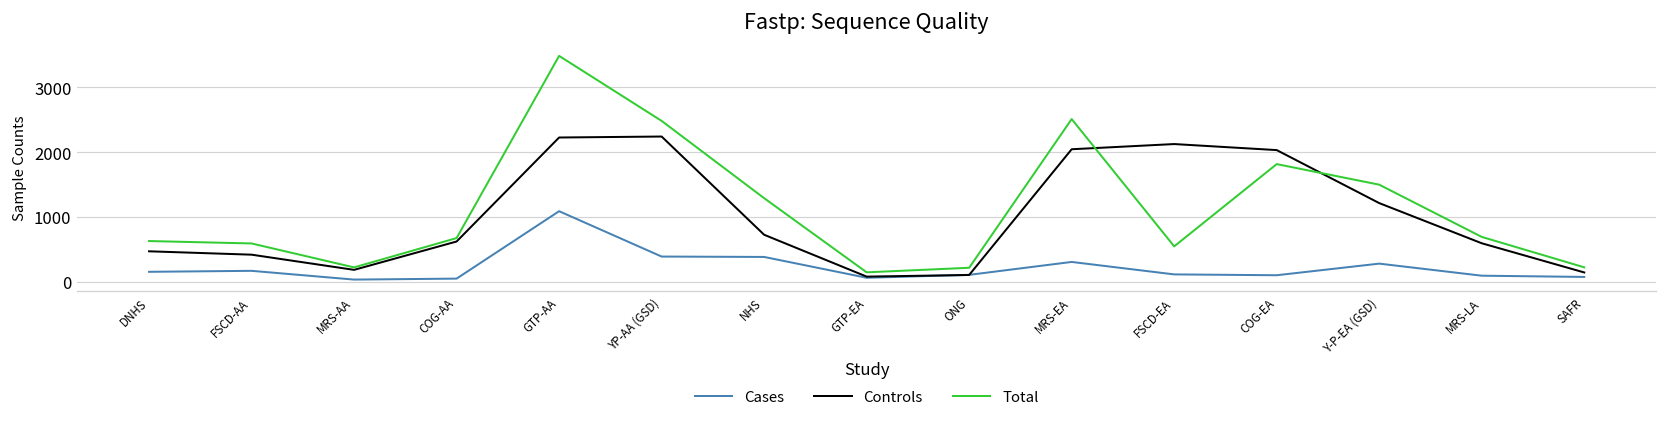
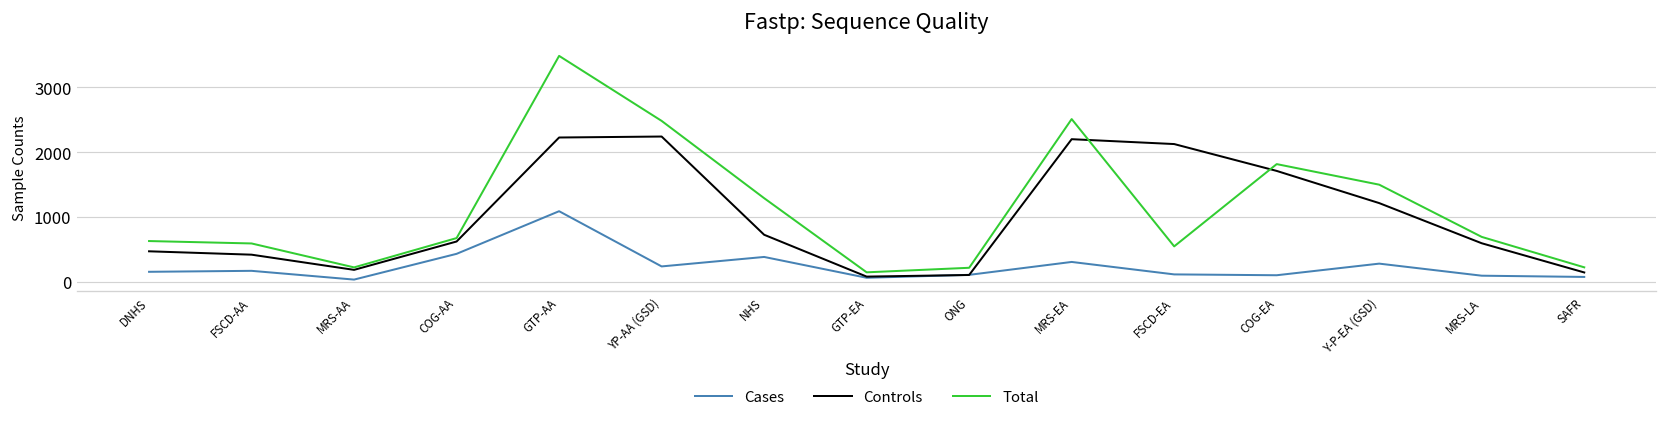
  {
    "Cases": {
      "DNHS": 200,
      "FSCD-AA": 200,
      "MRS-AA": 0,
-     "COG-AA": 100,
+     "COG-AA": 400,
      "GTP-AA": 1100,
-     "YP-AA (GSD)": 400,
+     "YP-AA (GSD)": 200,
      "NHS": 400,
      "MRS-EA": 300,
      "FSCD-EA": 100,
      "COG-EA": 100,
      "Y-P-EA (GSD)": 300,
      "MRS-LA": 100,
      "SAFR": 100
    },
    "Controls": {
      "DNHS": 500,
      "FSCD-AA": 400,
      "COG-AA": 600,
      "GTP-AA": 2200,
      "YP-AA (GSD)": 2200,
      "NHS": 700,
-     "MRS-EA": 2000,
+     "MRS-EA": 2200,
      "FSCD-EA": 2100,
-     "COG-EA": 2000,
+     "COG-EA": 1700,
      "Y-P-EA (GSD)": 1200,
      "MRS-LA": 600,
      "SAFR": 100
    },
    "Total": {
      "DNHS": 600,
      "FSCD-AA": 600,
      "COG-AA": 700,
      "GTP-AA": 3500,
      "YP-AA (GSD)": 2500,
      "NHS": 1300,
      "GTP-EA": 200,
      "ONG": 200,
      "MRS-EA": 2500,
      "FSCD-EA": 600,
      "COG-EA": 1800,
      "Y-P-EA (GSD)": 1500,
      "MRS-LA": 700,
      "SAFR": 200
    }
  }
